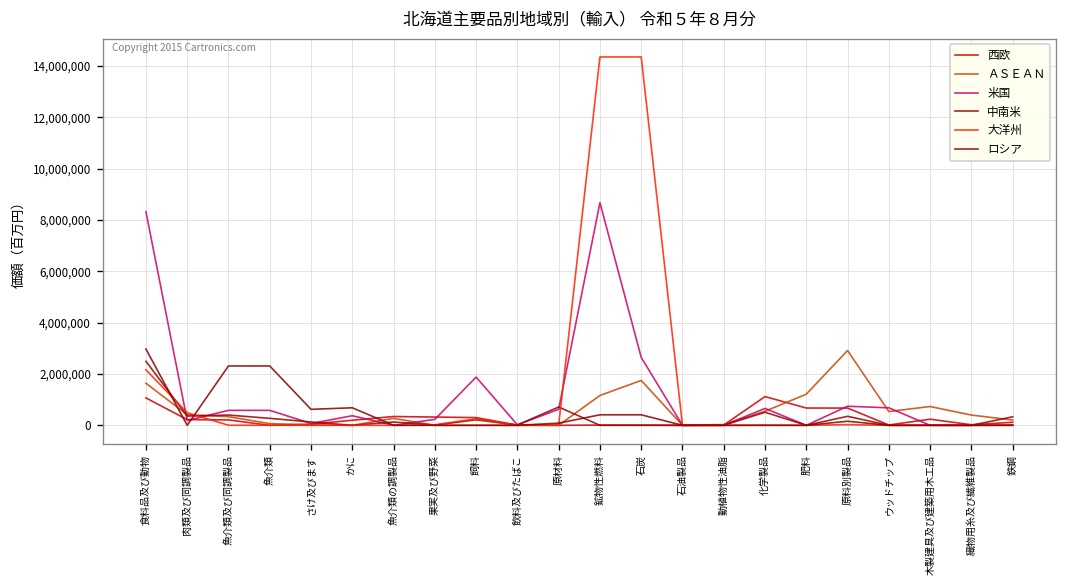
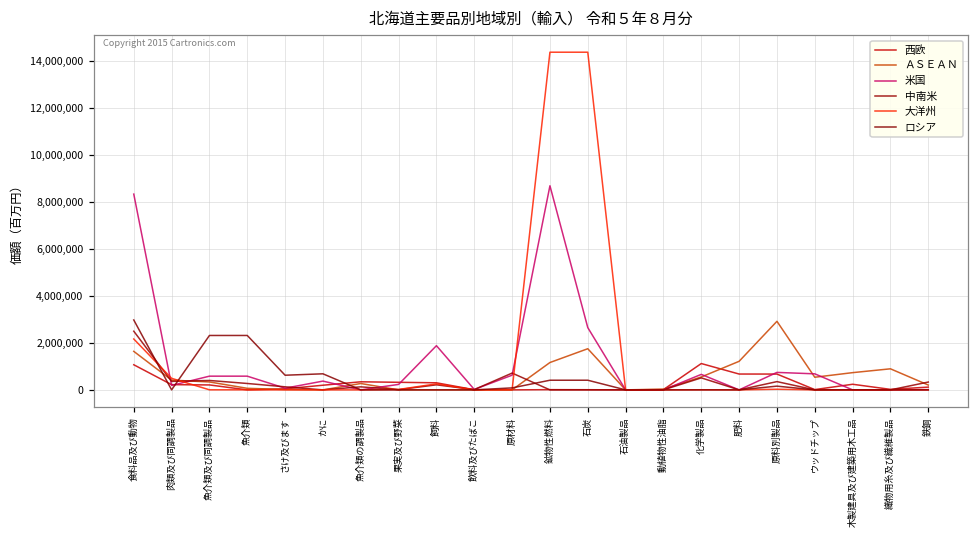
  {
    "ＡＳＥＡＮ": {
      "食料品及び動物": "1,600,000",
      "鉱物性燃料": "1,200,000",
      "石炭": "1,700,000",
      "肥料": "1,200,000",
      "原料別製品": "2,900,000",
      "ウッドチップ": "500,000",
      "木製建具及び建築用木工品": "700,000",
-     "織物用糸及び繊維製品": "400,000"
+     "織物用糸及び繊維製品": "900,000"
    },
    "米国": {
      "食料品及び動物": "8,300,000",
      "魚介類及び同調製品": "600,000",
      "魚介類": "600,000",
      "かに": "400,000",
      "飼料": "1,900,000",
      "鉱物性燃料": "8,700,000",
      "石炭": "2,600,000",
      "ウッドチップ": "700,000"
    },
    "大洋州": {
      "食料品及び動物": "2,200,000",
      "魚介類及び同調製品": "0",
      "鉱物性燃料": "14,400,000",
      "石炭": "14,400,000",
      "原料別製品": "0"
    }
  }
